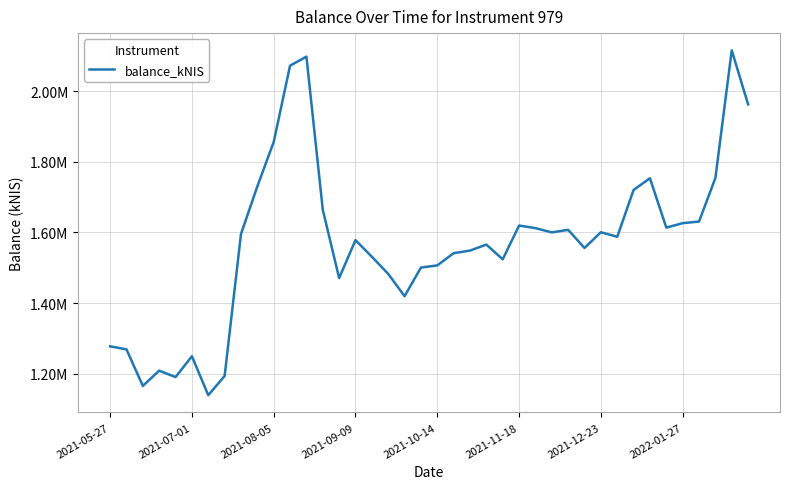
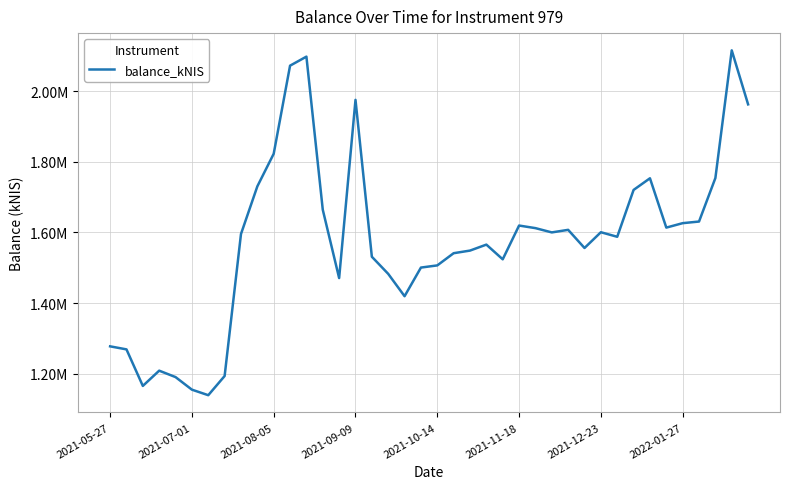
  {
    "2021-05-27": 1280000,
-   "2021-07-01": 1250000,
-   "2021-08-05": 1860000,
-   "2021-09-09": 1580000,
+   "2021-07-01": 1150000,
+   "2021-08-05": 1820000,
+   "2021-09-09": 1980000,
    "2021-10-14": 1510000,
    "2021-11-18": 1620000,
    "2021-12-23": 1600000,
    "2022-01-27": 1630000
  }
